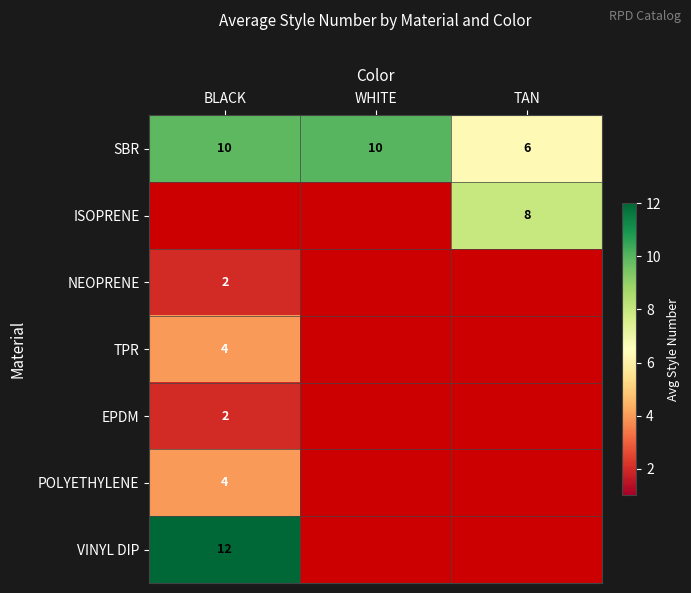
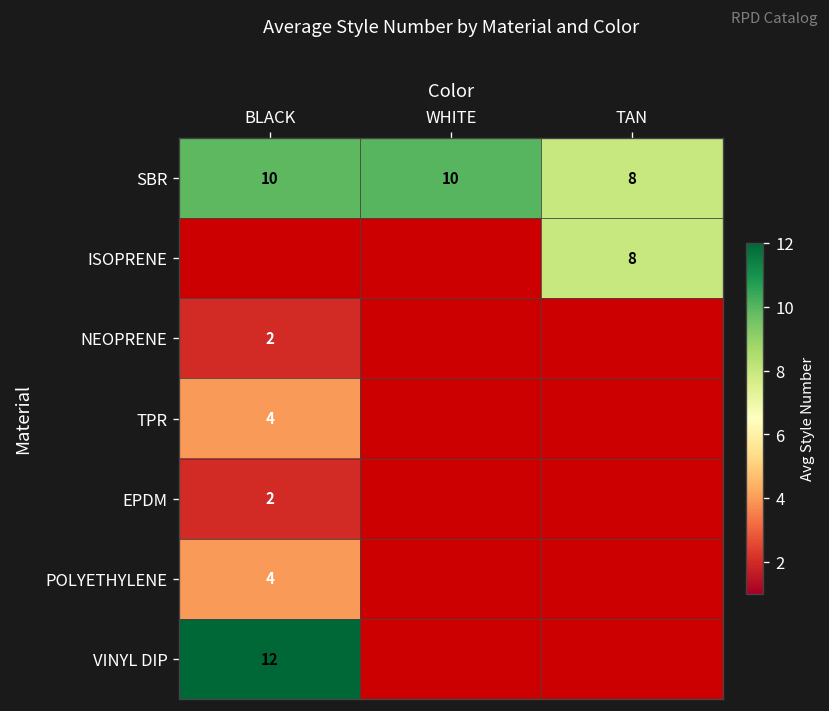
  {
    "SBR": {
      "BLACK": 10,
      "WHITE": 10,
-     "TAN": 6
+     "TAN": 8
    },
    "ISOPRENE": {
      "TAN": 8
    },
    "NEOPRENE": {
      "BLACK": 2
    },
    "TPR": {
      "BLACK": 4
    },
    "EPDM": {
      "BLACK": 2
    },
    "POLYETHYLENE": {
      "BLACK": 4
    },
    "VINYL DIP": {
      "BLACK": 12
    }
  }
